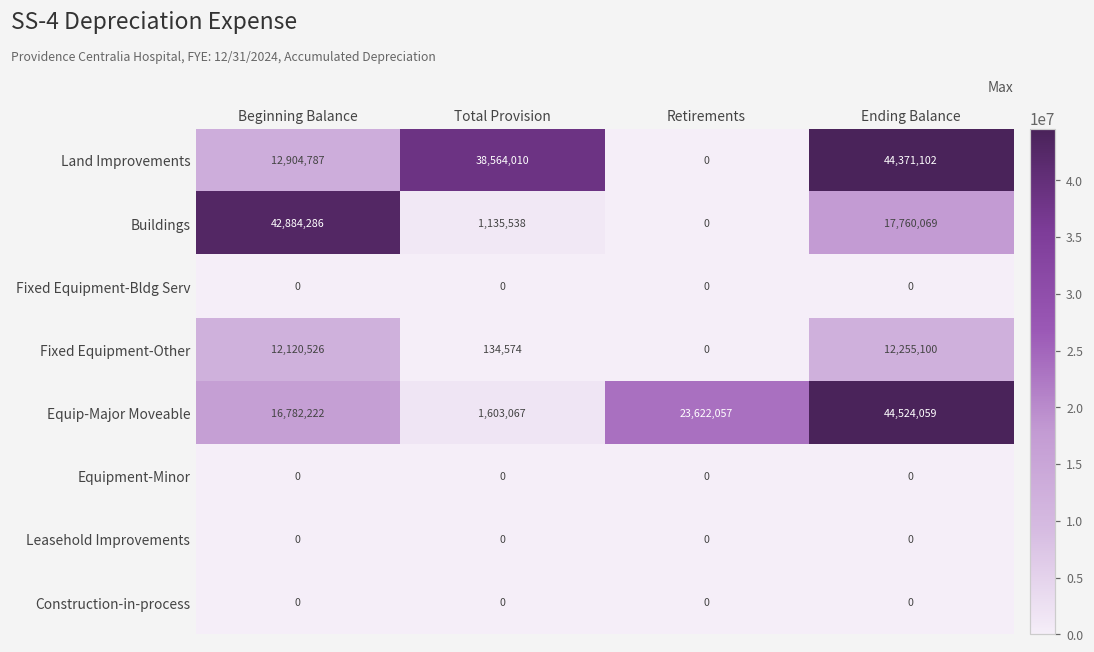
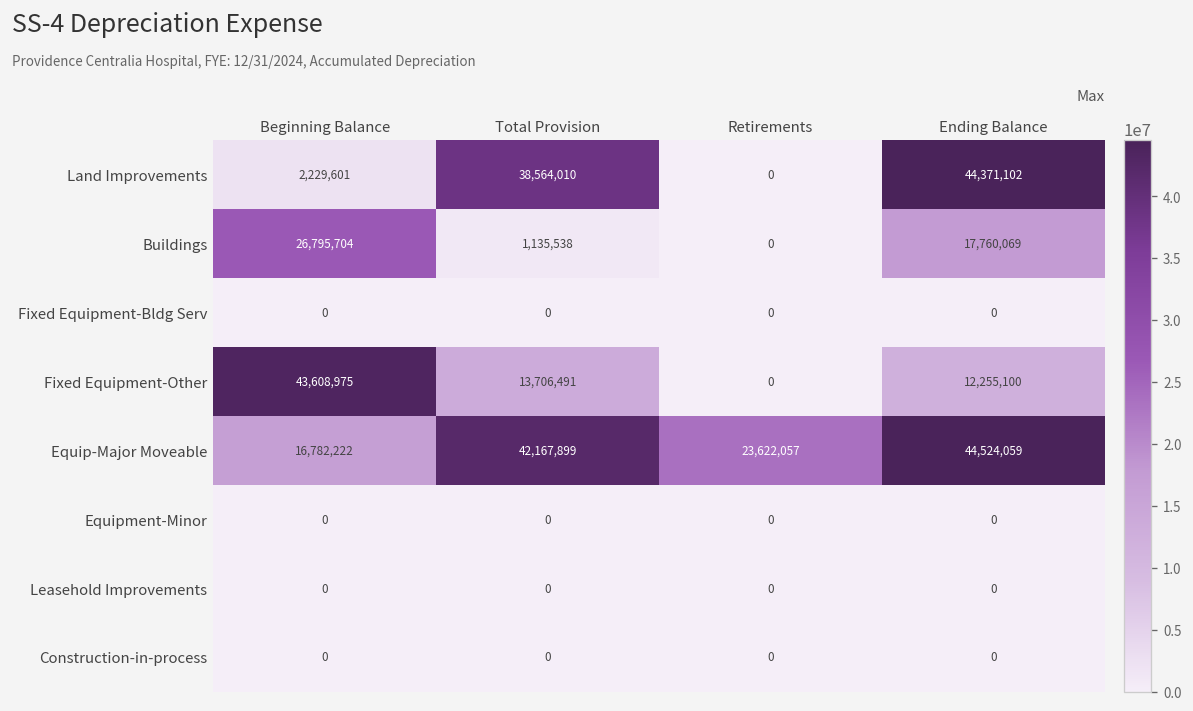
  {
    "Land Improvements": {
-     "Beginning Balance": "12,904,787",
+     "Beginning Balance": "2,229,601",
      "Total Provision": "38,564,010",
      "Retirements": "0",
      "Ending Balance": "44,371,102"
    },
    "Buildings": {
-     "Beginning Balance": "42,884,286",
+     "Beginning Balance": "26,795,704",
      "Total Provision": "1,135,538",
      "Retirements": "0",
      "Ending Balance": "17,760,069"
    },
    "Fixed Equipment-Bldg Serv": {
      "Beginning Balance": "0",
      "Total Provision": "0",
      "Retirements": "0",
      "Ending Balance": "0"
    },
    "Fixed Equipment-Other": {
-     "Beginning Balance": "12,120,526",
-     "Total Provision": "134,574",
+     "Beginning Balance": "43,608,975",
+     "Total Provision": "13,706,491",
      "Retirements": "0",
      "Ending Balance": "12,255,100"
    },
    "Equip-Major Moveable": {
      "Beginning Balance": "16,782,222",
-     "Total Provision": "1,603,067",
+     "Total Provision": "42,167,899",
      "Retirements": "23,622,057",
      "Ending Balance": "44,524,059"
    },
    "Equipment-Minor": {
      "Beginning Balance": "0",
      "Total Provision": "0",
      "Retirements": "0",
      "Ending Balance": "0"
    },
    "Leasehold Improvements": {
      "Beginning Balance": "0",
      "Total Provision": "0",
      "Retirements": "0",
      "Ending Balance": "0"
    },
    "Construction-in-process": {
      "Beginning Balance": "0",
      "Total Provision": "0",
      "Retirements": "0",
      "Ending Balance": "0"
    }
  }
